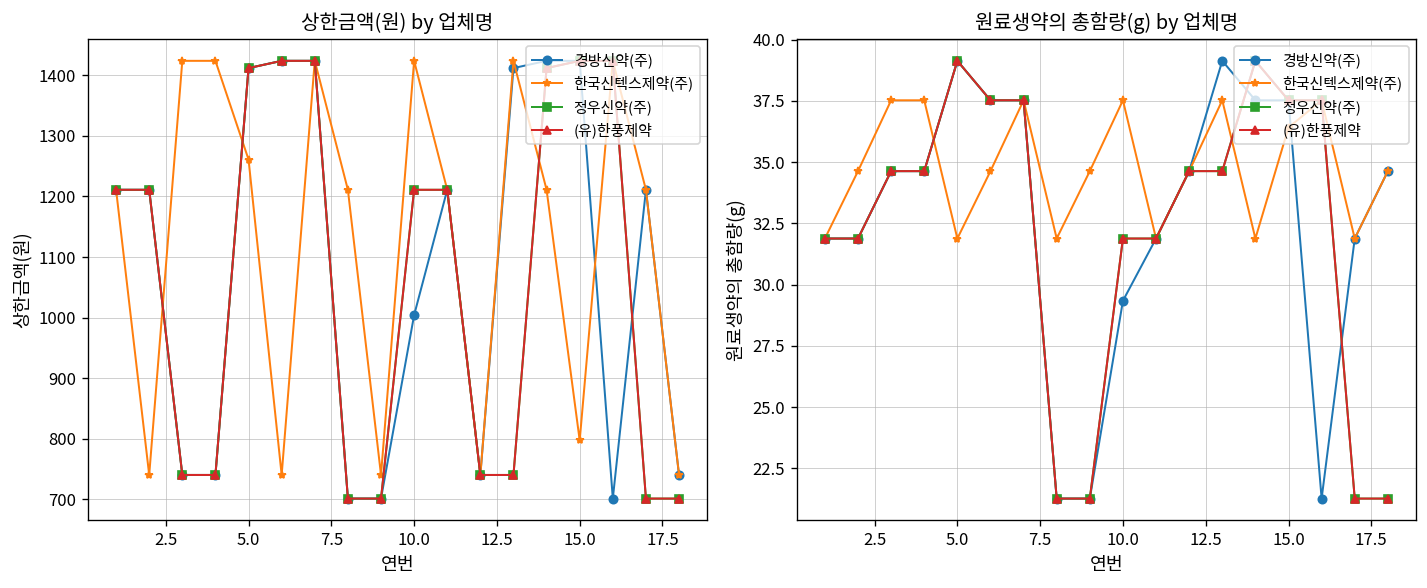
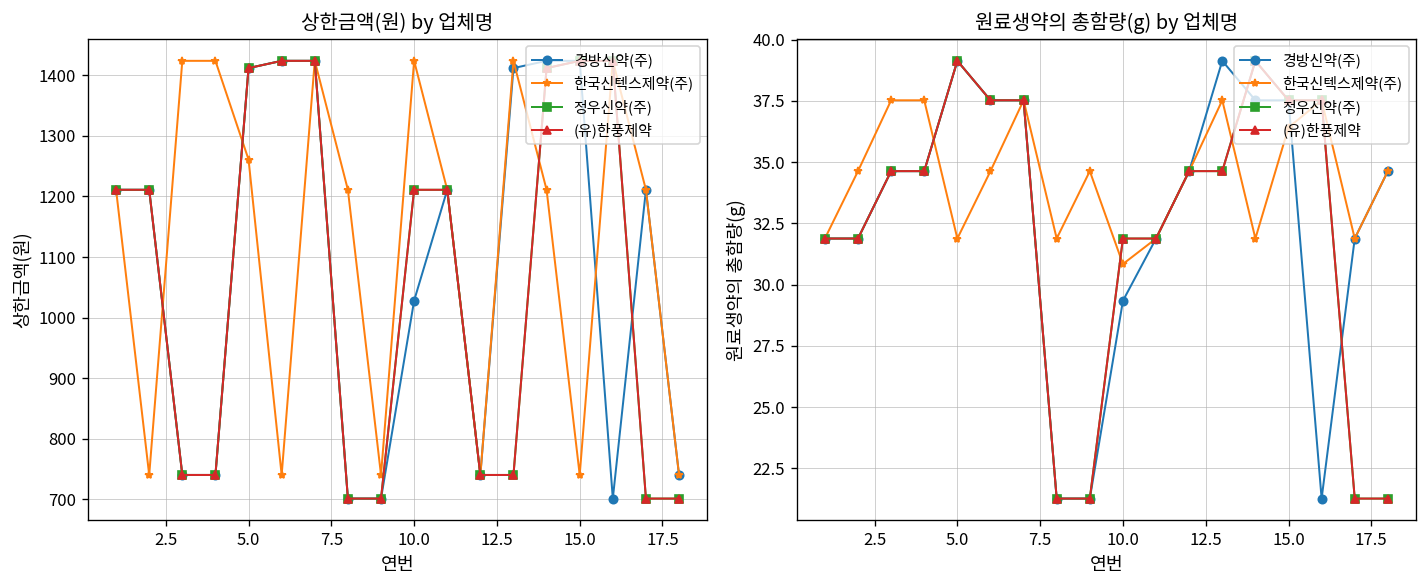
  {
    "상한금액(원) by 업체명": {
      "경방신약(주)": {
-       "10.0": 1000
+       "10.0": 1030
      },
      "한국신텍스제약(주)": {
        "5.0": 1260,
        "10.0": 1420,
-       "15.0": 800
+       "15.0": 740
      },
      "(유)한풍제약": {
        "10.0": 1210
      }
    },
    "원료생약의 총함량(g) by 업체명": {
      "경방신약(주)": {
        "10.0": 29.3
      },
      "한국신텍스제약(주)": {
        "5.0": 31.9,
-       "10.0": 37.5
+       "10.0": 30.8
      },
      "(유)한풍제약": {
        "10.0": 31.9
      }
    }
  }
